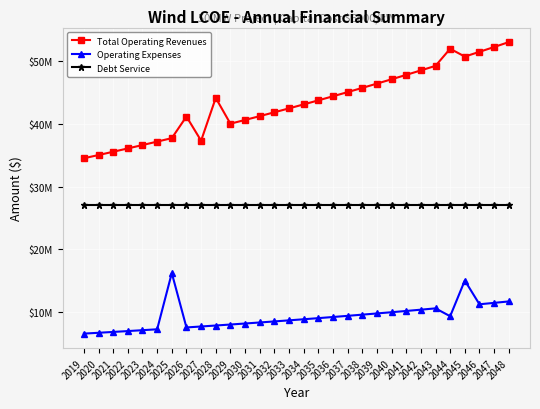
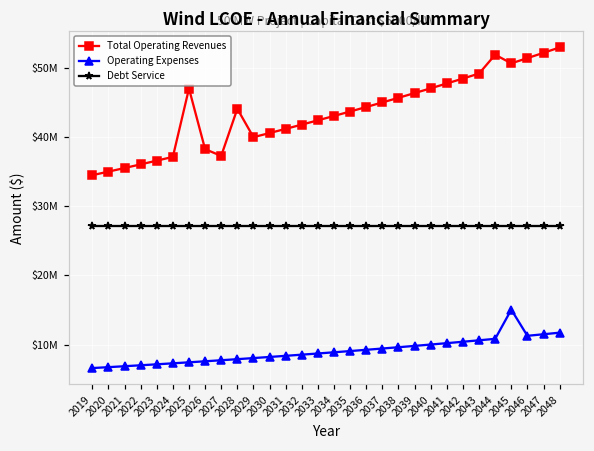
  {
    "Total Operating Revenues": {
      "2019": "$34000000",
      "2020": "$35000000",
      "2021": "$36000000",
      "2022": "$36000000",
      "2023": "$37000000",
      "2024": "$37000000",
-     "2025": "$38000000",
-     "2026": "$41000000",
+     "2025": "$47000000",
+     "2026": "$38000000",
      "2027": "$37000000",
      "2028": "$44000000",
      "2029": "$40000000",
      "2030": "$41000000",
      "2031": "$41000000",
      "2032": "$42000000",
      "2033": "$42000000",
      "2034": "$43000000",
      "2035": "$44000000",
      "2036": "$44000000",
      "2037": "$45000000",
      "2038": "$46000000",
      "2039": "$46000000",
      "2040": "$47000000",
      "2041": "$48000000",
      "2042": "$48000000",
      "2043": "$49000000",
      "2044": "$52000000",
      "2045": "$51000000",
      "2046": "$51000000",
      "2047": "$52000000",
      "2048": "$53000000"
    },
    "Operating Expenses": {
      "2019": "$7000000",
      "2020": "$7000000",
      "2021": "$7000000",
      "2022": "$7000000",
      "2023": "$7000000",
      "2024": "$7000000",
-     "2025": "$16000000",
+     "2025": "$7000000",
      "2026": "$8000000",
      "2027": "$8000000",
      "2028": "$8000000",
      "2029": "$8000000",
      "2030": "$8000000",
      "2031": "$8000000",
      "2032": "$9000000",
      "2033": "$9000000",
      "2034": "$9000000",
      "2035": "$9000000",
      "2036": "$9000000",
      "2037": "$9000000",
      "2038": "$10000000",
      "2039": "$10000000",
      "2040": "$10000000",
      "2041": "$10000000",
      "2042": "$10000000",
      "2043": "$11000000",
-     "2044": "$9000000",
+     "2044": "$11000000",
      "2045": "$15000000",
      "2046": "$11000000",
      "2047": "$11000000",
      "2048": "$12000000"
    },
    "Debt Service": {
      "2019": "$27000000",
      "2020": "$27000000",
      "2021": "$27000000",
      "2022": "$27000000",
      "2023": "$27000000",
      "2024": "$27000000",
      "2025": "$27000000",
      "2026": "$27000000",
      "2027": "$27000000",
      "2028": "$27000000",
      "2029": "$27000000",
      "2030": "$27000000",
      "2031": "$27000000",
      "2032": "$27000000",
      "2033": "$27000000",
      "2034": "$27000000",
      "2035": "$27000000",
      "2036": "$27000000",
      "2037": "$27000000",
      "2038": "$27000000",
      "2039": "$27000000",
      "2040": "$27000000",
      "2041": "$27000000",
      "2042": "$27000000",
      "2043": "$27000000",
      "2044": "$27000000",
      "2045": "$27000000",
      "2046": "$27000000",
      "2047": "$27000000",
      "2048": "$27000000"
    }
  }
